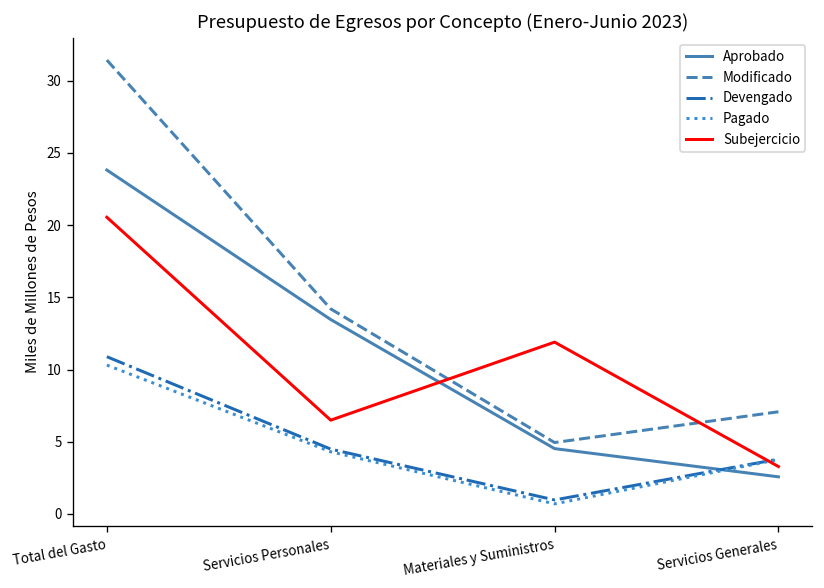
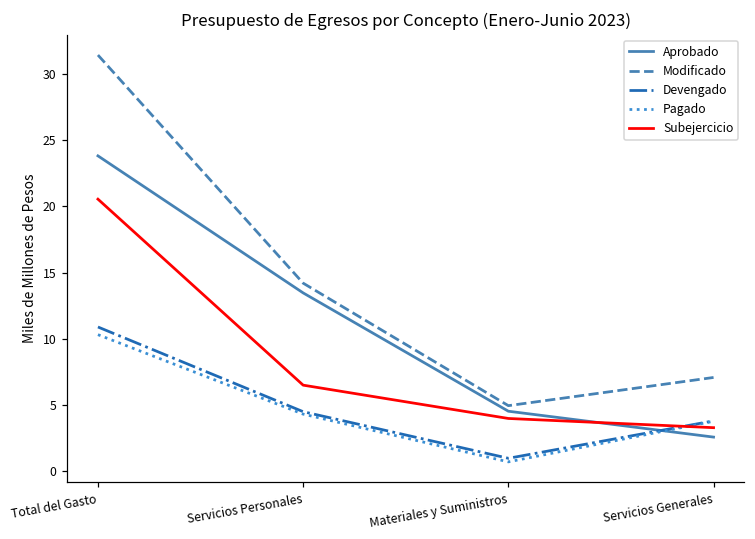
  {
    "Subejercicio": {
      "Total del Gasto": 20.5,
      "Servicios Personales": 6.5,
-     "Materiales y Suministros": 11.9,
+     "Materiales y Suministros": 4.0,
      "Servicios Generales": 3.3
    }
  }
